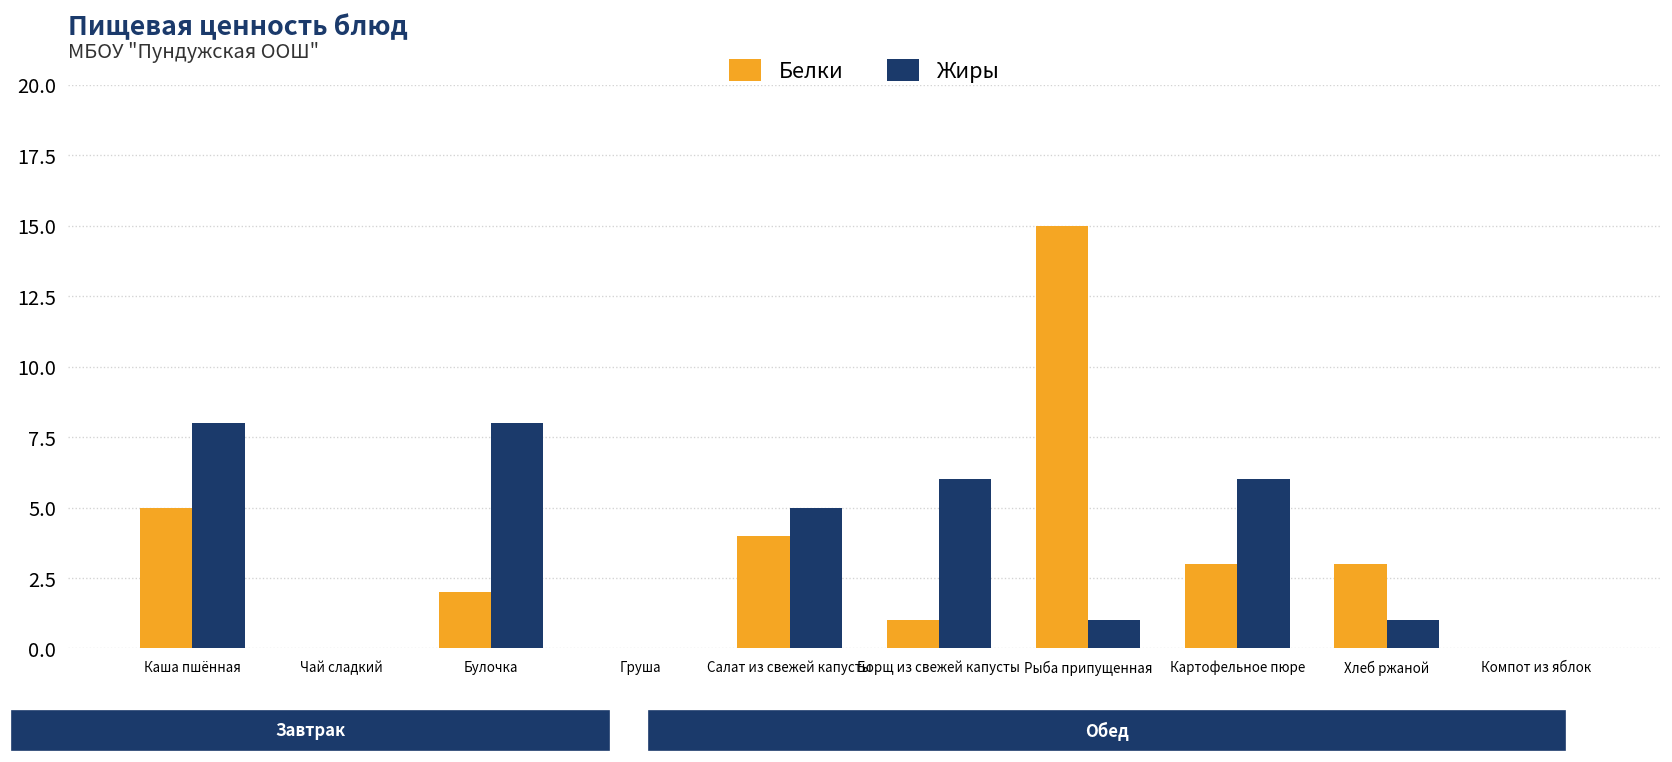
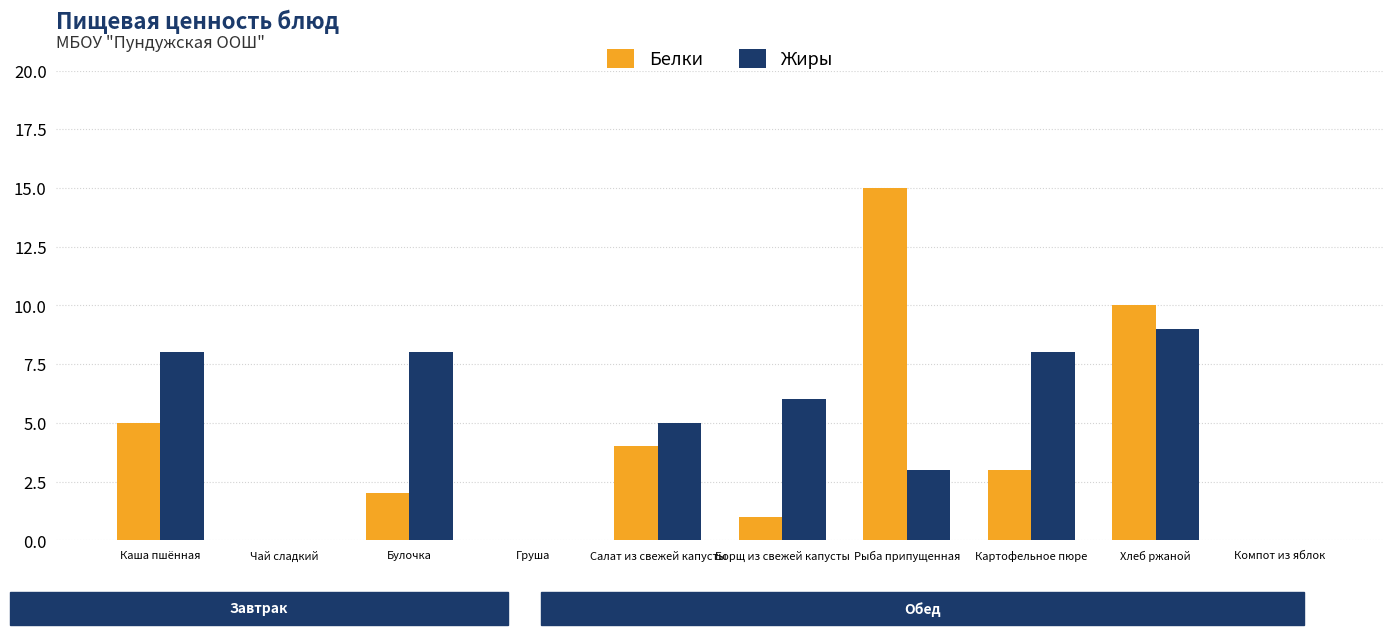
  {
    "Белки": {
      "Каша пшённая": 5,
      "Чай сладкий": 0,
      "Булочка": 2,
      "Груша": 0,
      "Салат из свежей капусты": 4,
      "Борщ из свежей капусты": 1,
      "Рыба припущенная": 15,
      "Картофельное пюре": 3,
-     "Хлеб ржаной": 3,
+     "Хлеб ржаной": 10,
      "Компот из яблок": 0
    },
    "Жиры": {
      "Каша пшённая": 8,
      "Чай сладкий": 0,
      "Булочка": 8,
      "Груша": 0,
      "Салат из свежей капусты": 5,
      "Борщ из свежей капусты": 6,
-     "Рыба припущенная": 1,
-     "Картофельное пюре": 6,
-     "Хлеб ржаной": 1,
+     "Рыба припущенная": 3,
+     "Картофельное пюре": 8,
+     "Хлеб ржаной": 9,
      "Компот из яблок": 0
    }
  }
